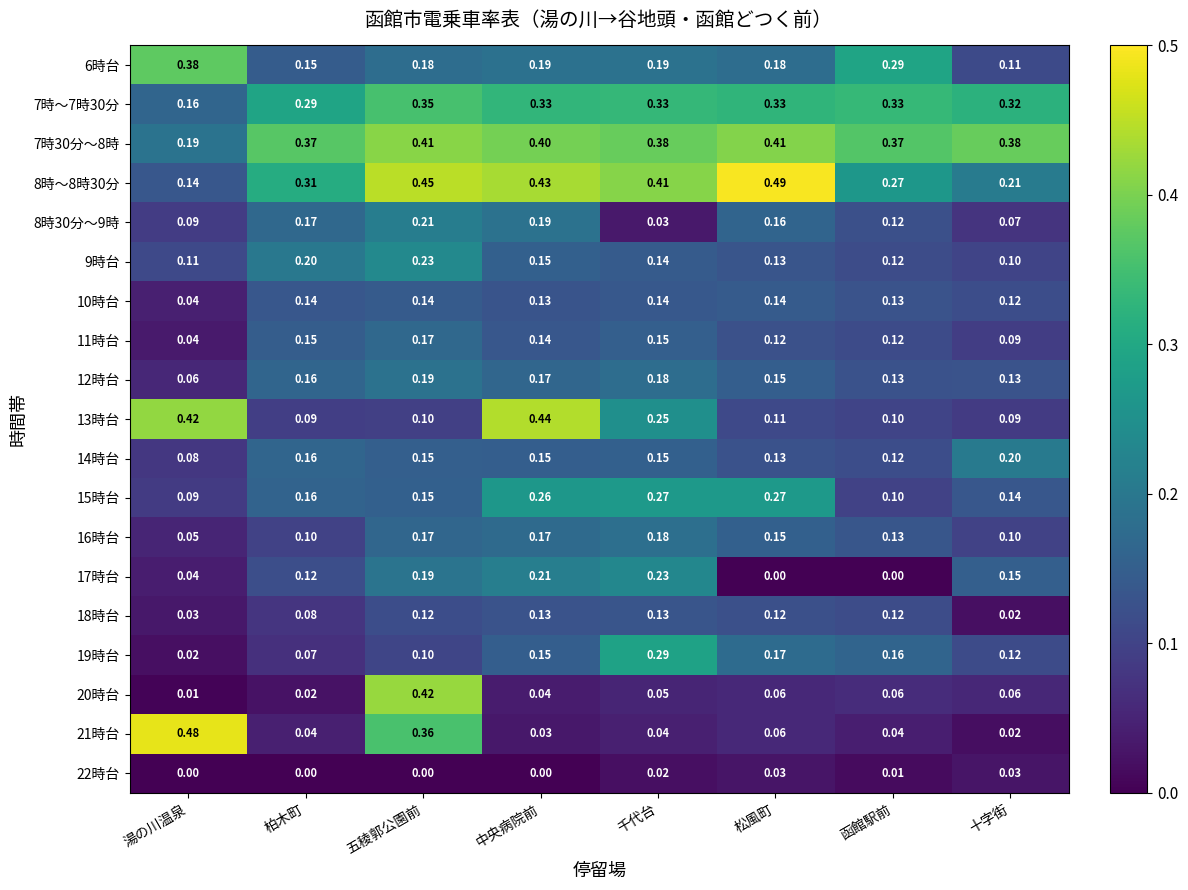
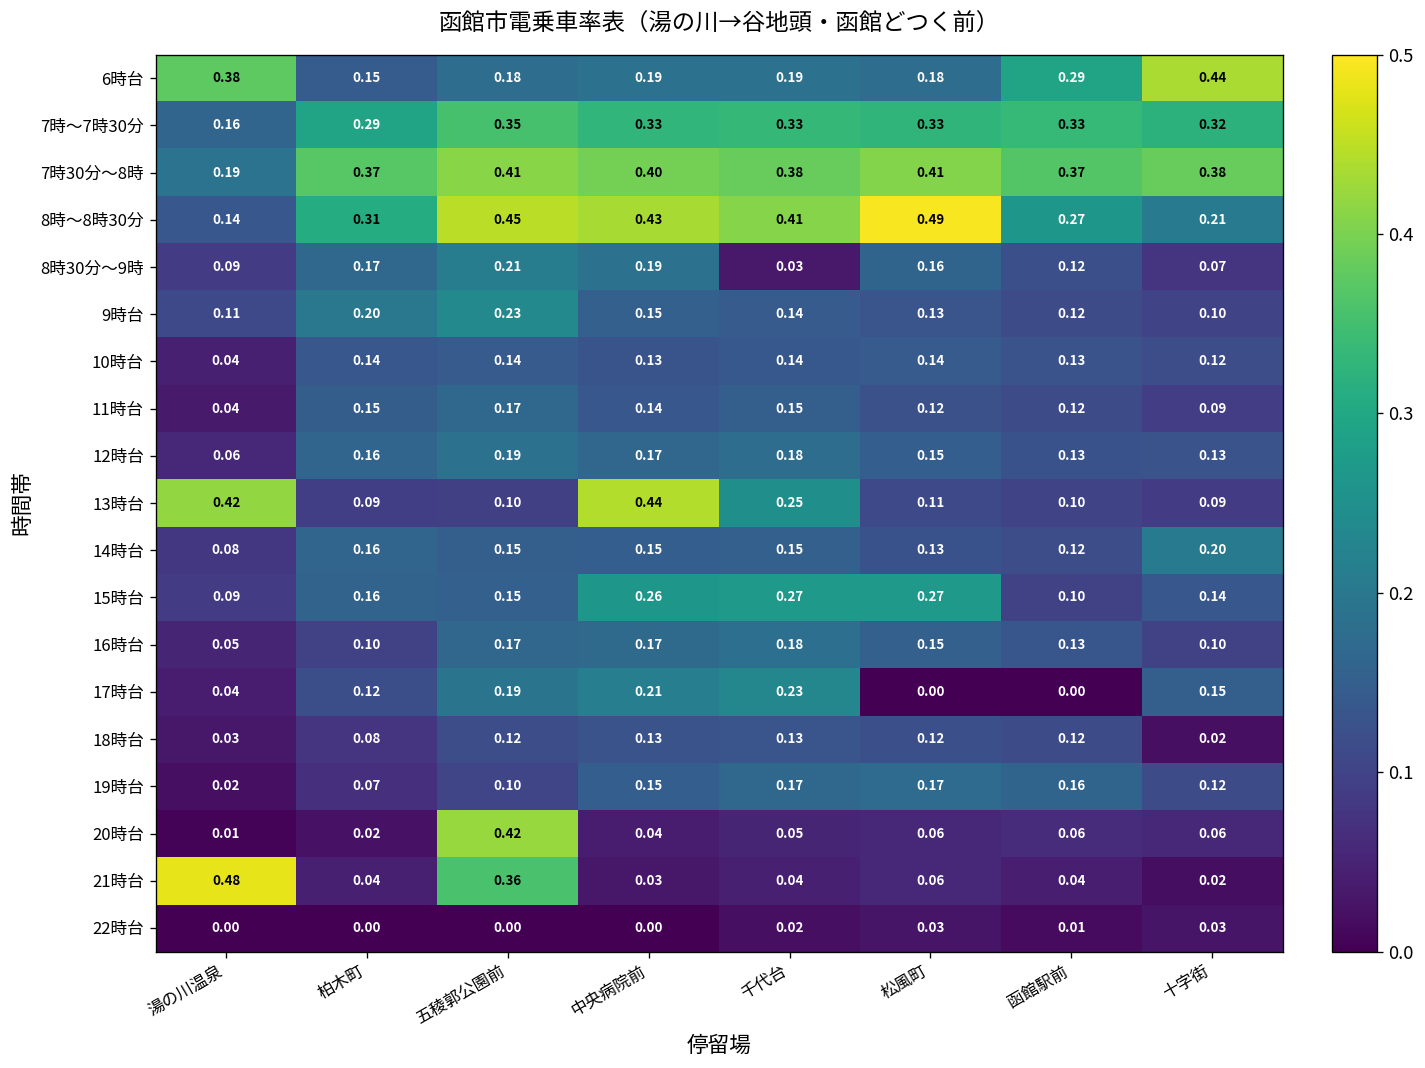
  {
    "6時台": {
      "湯の川温泉": 0.38,
      "柏木町": 0.15,
      "五稜郭公園前": 0.18,
      "中央病院前": 0.19,
      "千代台": 0.19,
      "松風町": 0.18,
      "函館駅前": 0.29,
-     "十字街": 0.11
+     "十字街": 0.44
    },
    "7時～7時30分": {
      "湯の川温泉": 0.16,
      "柏木町": 0.29,
      "五稜郭公園前": 0.35,
      "中央病院前": 0.33,
      "千代台": 0.33,
      "松風町": 0.33,
      "函館駅前": 0.33,
      "十字街": 0.32
    },
    "7時30分～8時": {
      "湯の川温泉": 0.19,
      "柏木町": 0.37,
      "五稜郭公園前": 0.41,
      "中央病院前": 0.40,
      "千代台": 0.38,
      "松風町": 0.41,
      "函館駅前": 0.37,
      "十字街": 0.38
    },
    "8時～8時30分": {
      "湯の川温泉": 0.14,
      "柏木町": 0.31,
      "五稜郭公園前": 0.45,
      "中央病院前": 0.43,
      "千代台": 0.41,
      "松風町": 0.49,
      "函館駅前": 0.27,
      "十字街": 0.21
    },
    "8時30分～9時": {
      "湯の川温泉": 0.09,
      "柏木町": 0.17,
      "五稜郭公園前": 0.21,
      "中央病院前": 0.19,
      "千代台": 0.03,
      "松風町": 0.16,
      "函館駅前": 0.12,
      "十字街": 0.07
    },
    "9時台": {
      "湯の川温泉": 0.11,
      "柏木町": 0.20,
      "五稜郭公園前": 0.23,
      "中央病院前": 0.15,
      "千代台": 0.14,
      "松風町": 0.13,
      "函館駅前": 0.12,
      "十字街": 0.10
    },
    "10時台": {
      "湯の川温泉": 0.04,
      "柏木町": 0.14,
      "五稜郭公園前": 0.14,
      "中央病院前": 0.13,
      "千代台": 0.14,
      "松風町": 0.14,
      "函館駅前": 0.13,
      "十字街": 0.12
    },
    "11時台": {
      "湯の川温泉": 0.04,
      "柏木町": 0.15,
      "五稜郭公園前": 0.17,
      "中央病院前": 0.14,
      "千代台": 0.15,
      "松風町": 0.12,
      "函館駅前": 0.12,
      "十字街": 0.09
    },
    "12時台": {
      "湯の川温泉": 0.06,
      "柏木町": 0.16,
      "五稜郭公園前": 0.19,
      "中央病院前": 0.17,
      "千代台": 0.18,
      "松風町": 0.15,
      "函館駅前": 0.13,
      "十字街": 0.13
    },
    "13時台": {
      "湯の川温泉": 0.42,
      "柏木町": 0.09,
      "五稜郭公園前": 0.10,
      "中央病院前": 0.44,
      "千代台": 0.25,
      "松風町": 0.11,
      "函館駅前": 0.10,
      "十字街": 0.09
    },
    "14時台": {
      "湯の川温泉": 0.08,
      "柏木町": 0.16,
      "五稜郭公園前": 0.15,
      "中央病院前": 0.15,
      "千代台": 0.15,
      "松風町": 0.13,
      "函館駅前": 0.12,
      "十字街": 0.20
    },
    "15時台": {
      "湯の川温泉": 0.09,
      "柏木町": 0.16,
      "五稜郭公園前": 0.15,
      "中央病院前": 0.26,
      "千代台": 0.27,
      "松風町": 0.27,
      "函館駅前": 0.10,
      "十字街": 0.14
    },
    "16時台": {
      "湯の川温泉": 0.05,
      "柏木町": 0.10,
      "五稜郭公園前": 0.17,
      "中央病院前": 0.17,
      "千代台": 0.18,
      "松風町": 0.15,
      "函館駅前": 0.13,
      "十字街": 0.10
    },
    "17時台": {
      "湯の川温泉": 0.04,
      "柏木町": 0.12,
      "五稜郭公園前": 0.19,
      "中央病院前": 0.21,
      "千代台": 0.23,
      "松風町": 0.00,
      "函館駅前": 0.00,
      "十字街": 0.15
    },
    "18時台": {
      "湯の川温泉": 0.03,
      "柏木町": 0.08,
      "五稜郭公園前": 0.12,
      "中央病院前": 0.13,
      "千代台": 0.13,
      "松風町": 0.12,
      "函館駅前": 0.12,
      "十字街": 0.02
    },
    "19時台": {
      "湯の川温泉": 0.02,
      "柏木町": 0.07,
      "五稜郭公園前": 0.10,
      "中央病院前": 0.15,
-     "千代台": 0.29,
+     "千代台": 0.17,
      "松風町": 0.17,
      "函館駅前": 0.16,
      "十字街": 0.12
    },
    "20時台": {
      "湯の川温泉": 0.01,
      "柏木町": 0.02,
      "五稜郭公園前": 0.42,
      "中央病院前": 0.04,
      "千代台": 0.05,
      "松風町": 0.06,
      "函館駅前": 0.06,
      "十字街": 0.06
    },
    "21時台": {
      "湯の川温泉": 0.48,
      "柏木町": 0.04,
      "五稜郭公園前": 0.36,
      "中央病院前": 0.03,
      "千代台": 0.04,
      "松風町": 0.06,
      "函館駅前": 0.04,
      "十字街": 0.02
    },
    "22時台": {
      "湯の川温泉": 0.00,
      "柏木町": 0.00,
      "五稜郭公園前": 0.00,
      "中央病院前": 0.00,
      "千代台": 0.02,
      "松風町": 0.03,
      "函館駅前": 0.01,
      "十字街": 0.03
    }
  }
